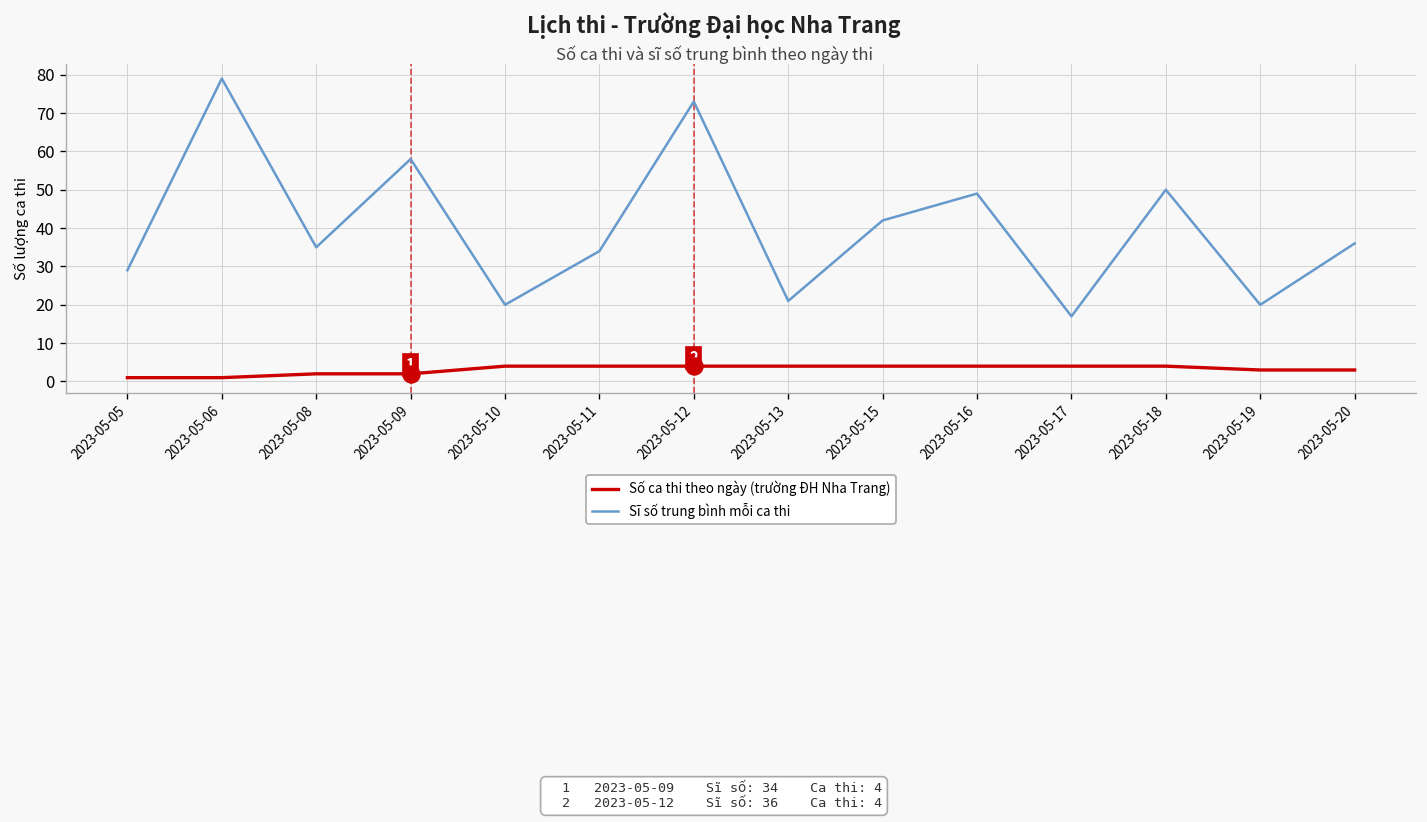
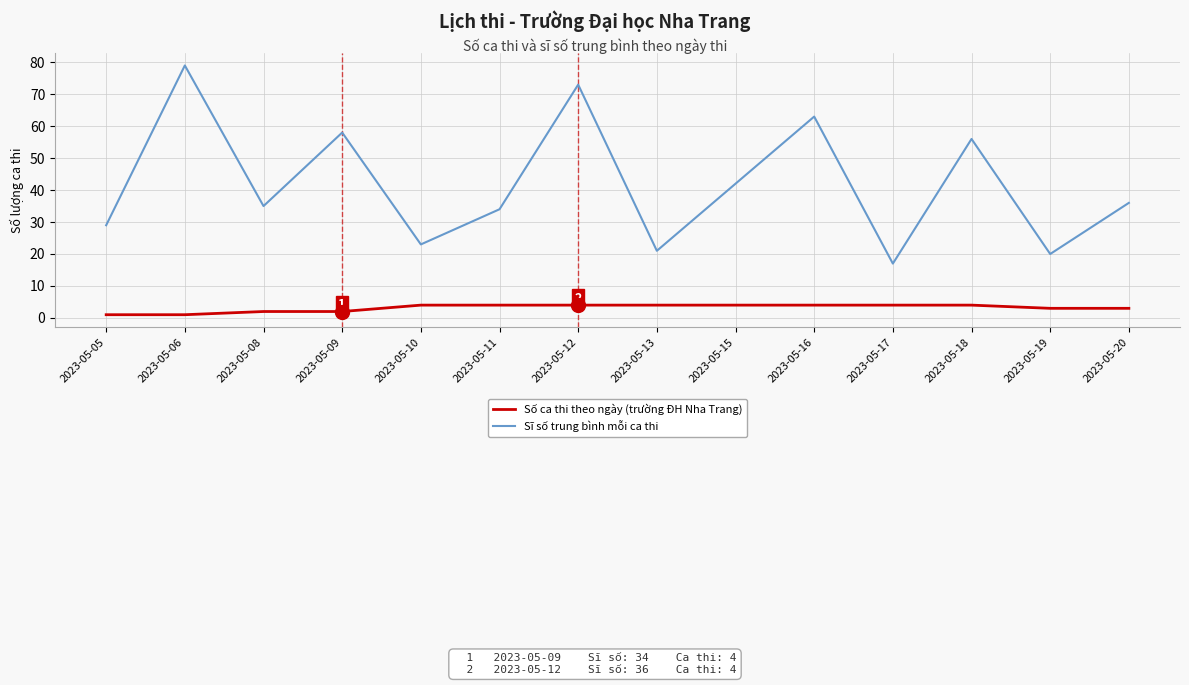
  {
    "Sĩ số trung bình mỗi ca thi": {
      "2023-05-05": 29,
      "2023-05-06": 79,
      "2023-05-08": 35,
      "2023-05-09": 58,
-     "2023-05-10": 20,
+     "2023-05-10": 23,
      "2023-05-11": 34,
      "2023-05-12": 73,
      "2023-05-13": 21,
      "2023-05-15": 42,
-     "2023-05-16": 49,
+     "2023-05-16": 63,
      "2023-05-17": 17,
-     "2023-05-18": 50,
+     "2023-05-18": 56,
      "2023-05-19": 20,
      "2023-05-20": 36
    }
  }
